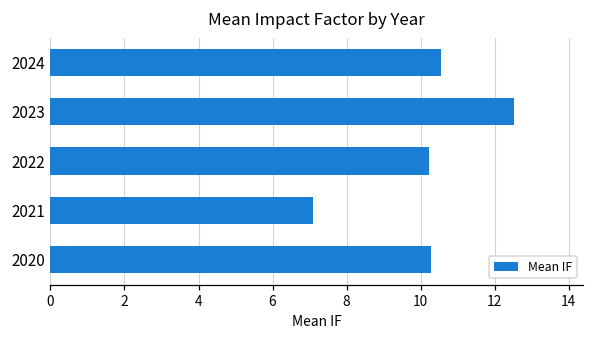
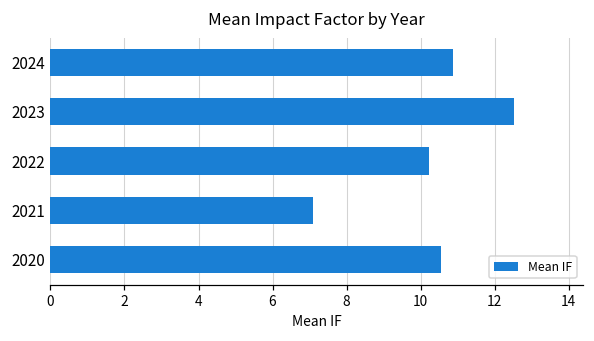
  {
-   "2024": 10.5,
+   "2024": 10.9,
    "2023": 12.5,
    "2022": 10.2,
    "2021": 7.1,
-   "2020": 10.3
+   "2020": 10.6
  }
